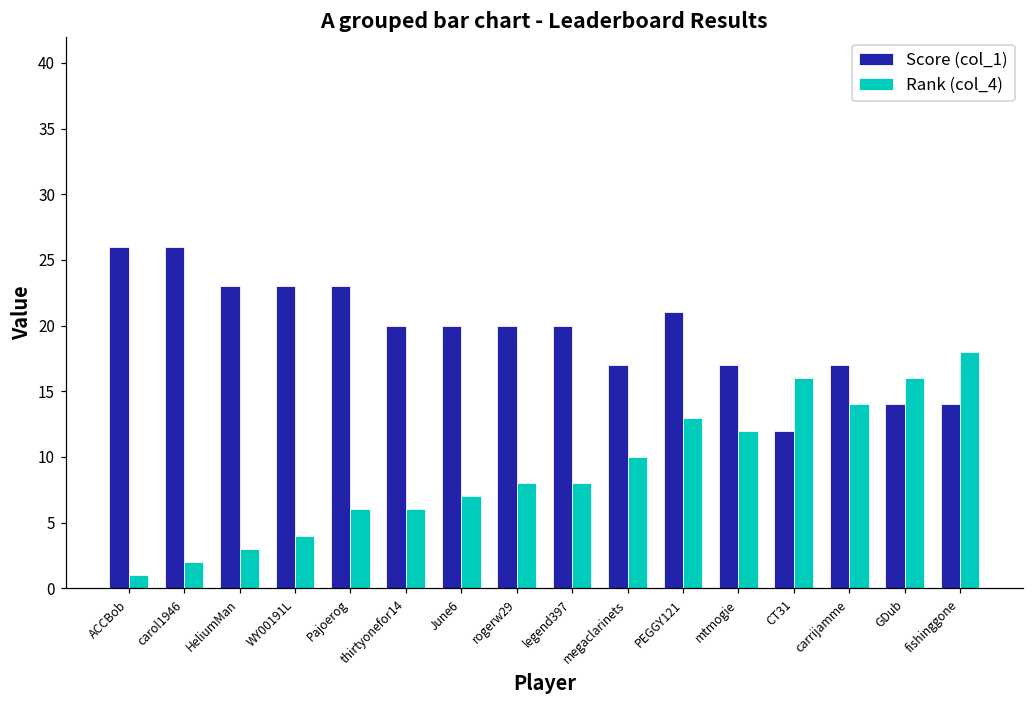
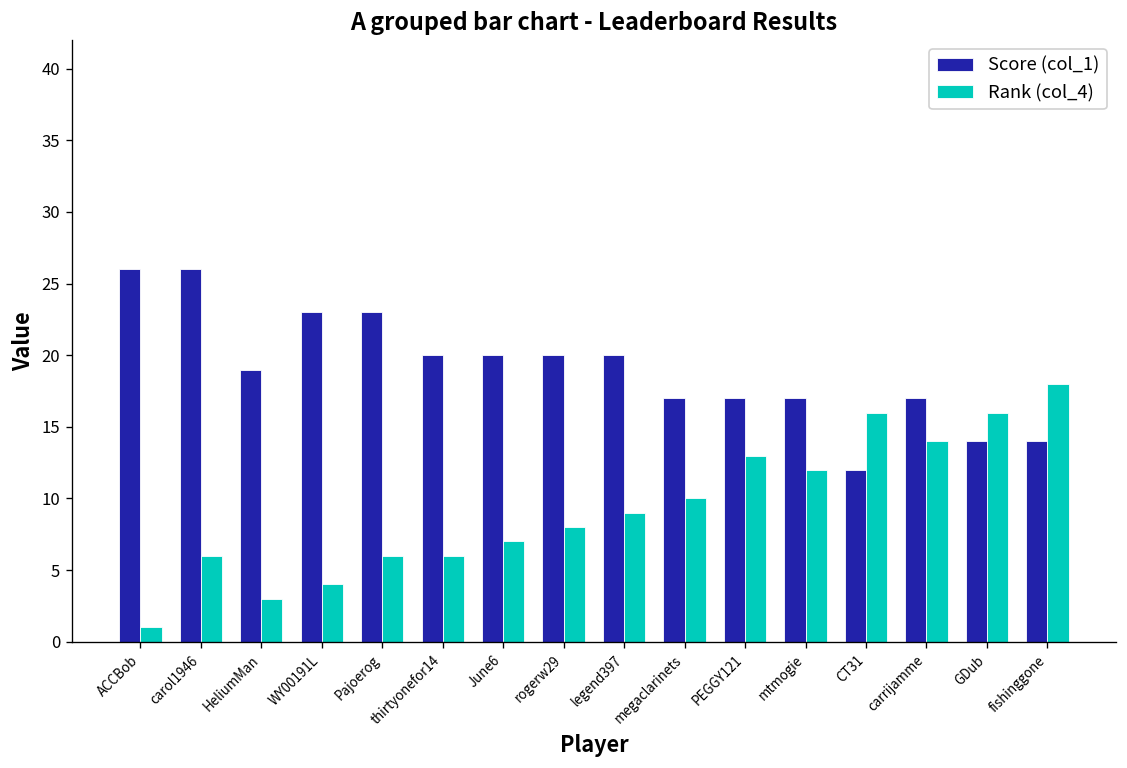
  {
    "Score (col_1)": {
      "ACCBob": 26,
      "carol1946": 26,
-     "HeliumMan": 23,
+     "HeliumMan": 19,
      "WY00191L": 23,
      "Pajoerog": 23,
      "thirtyonefor14": 20,
      "June6": 20,
      "rogerw29": 20,
      "legend397": 20,
      "megaclarinets": 17,
-     "PEGGY121": 21,
+     "PEGGY121": 17,
      "mtmogie": 17,
      "CT31": 12,
      "carrijamme": 17,
      "GDub": 14,
      "fishinggone": 14
    },
    "Rank (col_4)": {
      "ACCBob": 1,
-     "carol1946": 2,
+     "carol1946": 6,
      "HeliumMan": 3,
      "WY00191L": 4,
      "Pajoerog": 6,
      "thirtyonefor14": 6,
      "June6": 7,
      "rogerw29": 8,
-     "legend397": 8,
+     "legend397": 9,
      "megaclarinets": 10,
      "PEGGY121": 13,
      "mtmogie": 12,
      "CT31": 16,
      "carrijamme": 14,
      "GDub": 16,
      "fishinggone": 18
    }
  }
